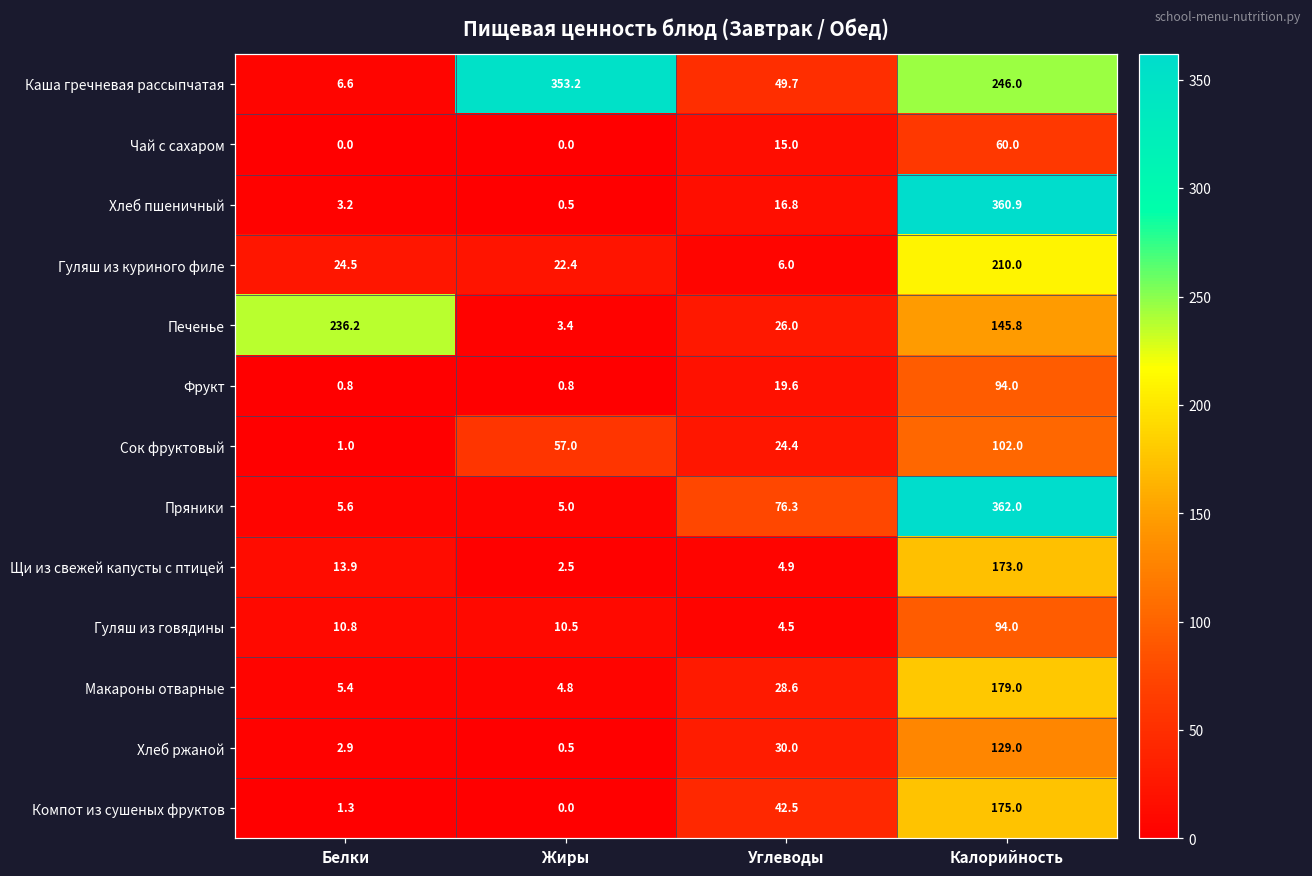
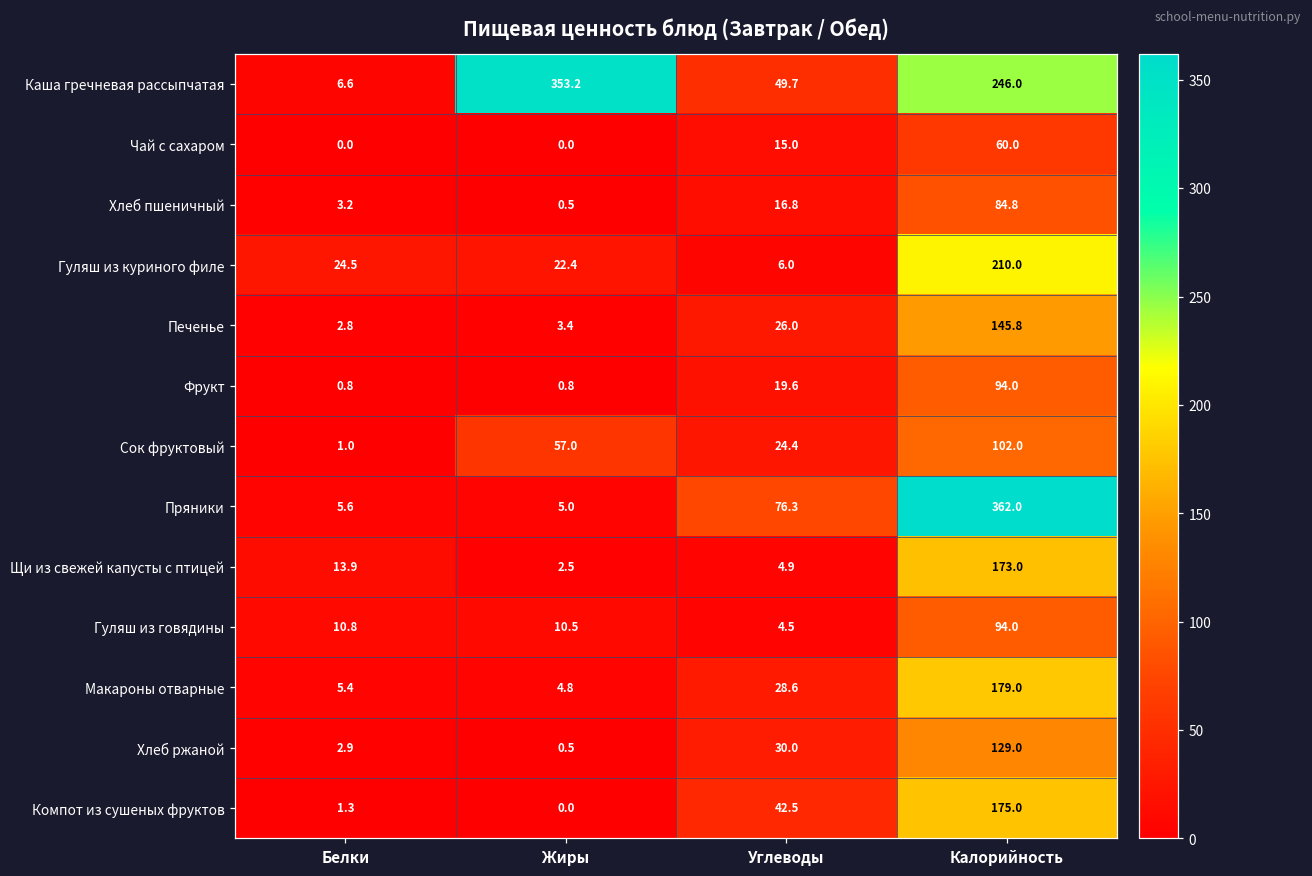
  {
    "Каша гречневая рассыпчатая": {
      "Белки": 6.6,
      "Жиры": 353.2,
      "Углеводы": 49.7,
      "Калорийность": 246.0
    },
    "Чай с сахаром": {
      "Белки": 0.0,
      "Жиры": 0.0,
      "Углеводы": 15.0,
      "Калорийность": 60.0
    },
    "Хлеб пшеничный": {
      "Белки": 3.2,
      "Жиры": 0.5,
      "Углеводы": 16.8,
-     "Калорийность": 360.9
+     "Калорийность": 84.8
    },
    "Гуляш из куриного филе": {
      "Белки": 24.5,
      "Жиры": 22.4,
      "Углеводы": 6.0,
      "Калорийность": 210.0
    },
    "Печенье": {
-     "Белки": 236.2,
+     "Белки": 2.8,
      "Жиры": 3.4,
      "Углеводы": 26.0,
      "Калорийность": 145.8
    },
    "Фрукт": {
      "Белки": 0.8,
      "Жиры": 0.8,
      "Углеводы": 19.6,
      "Калорийность": 94.0
    },
    "Сок фруктовый": {
      "Белки": 1.0,
      "Жиры": 57.0,
      "Углеводы": 24.4,
      "Калорийность": 102.0
    },
    "Пряники": {
      "Белки": 5.6,
      "Жиры": 5.0,
      "Углеводы": 76.3,
      "Калорийность": 362.0
    },
    "Щи из свежей капусты с птицей": {
      "Белки": 13.9,
      "Жиры": 2.5,
      "Углеводы": 4.9,
      "Калорийность": 173.0
    },
    "Гуляш из говядины": {
      "Белки": 10.8,
      "Жиры": 10.5,
      "Углеводы": 4.5,
      "Калорийность": 94.0
    },
    "Макароны отварные": {
      "Белки": 5.4,
      "Жиры": 4.8,
      "Углеводы": 28.6,
      "Калорийность": 179.0
    },
    "Хлеб ржаной": {
      "Белки": 2.9,
      "Жиры": 0.5,
      "Углеводы": 30.0,
      "Калорийность": 129.0
    },
    "Компот из сушеных фруктов": {
      "Белки": 1.3,
      "Жиры": 0.0,
      "Углеводы": 42.5,
      "Калорийность": 175.0
    }
  }
